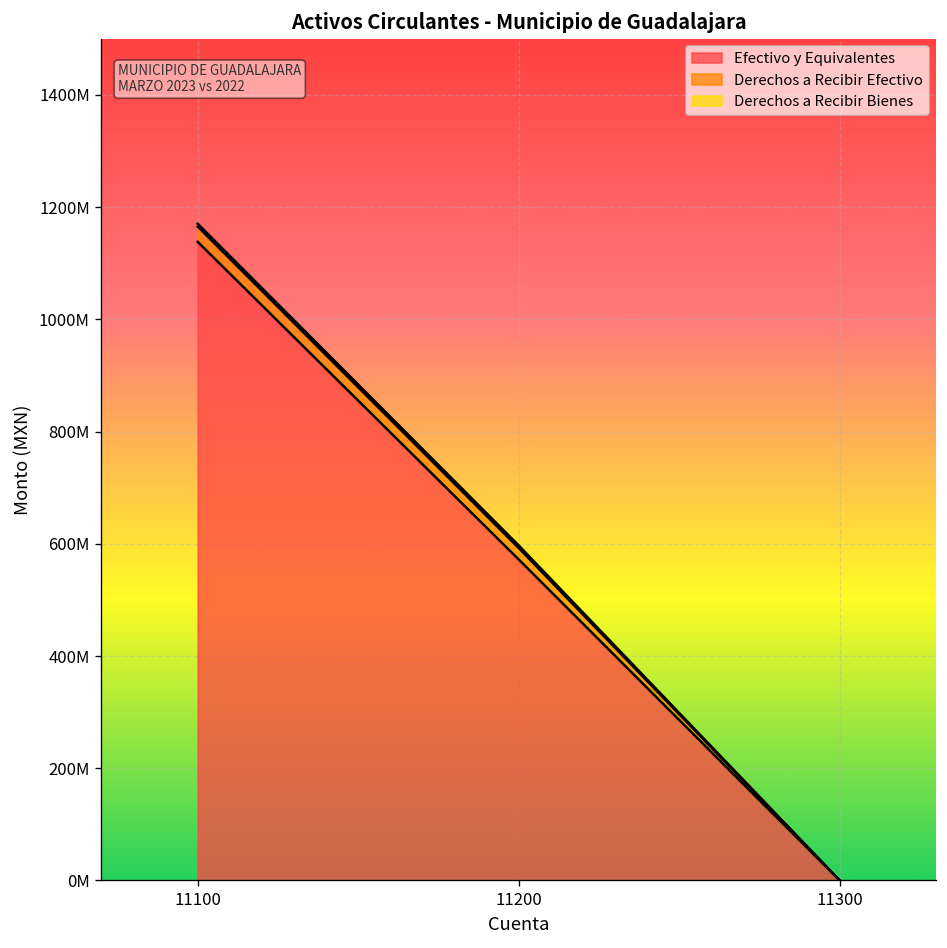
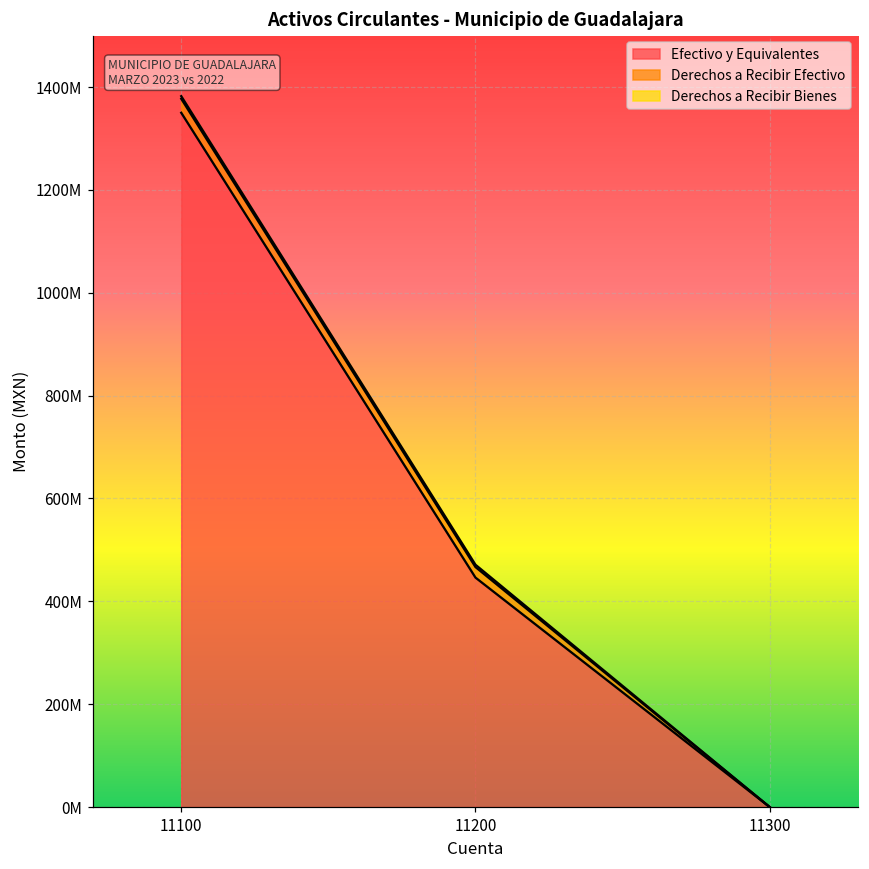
  {
    "Efectivo y Equivalentes": {
-     "11100": 1140000000,
-     "11200": 570000000
+     "11100": 1350000000,
+     "11200": 450000000
    }
  }
